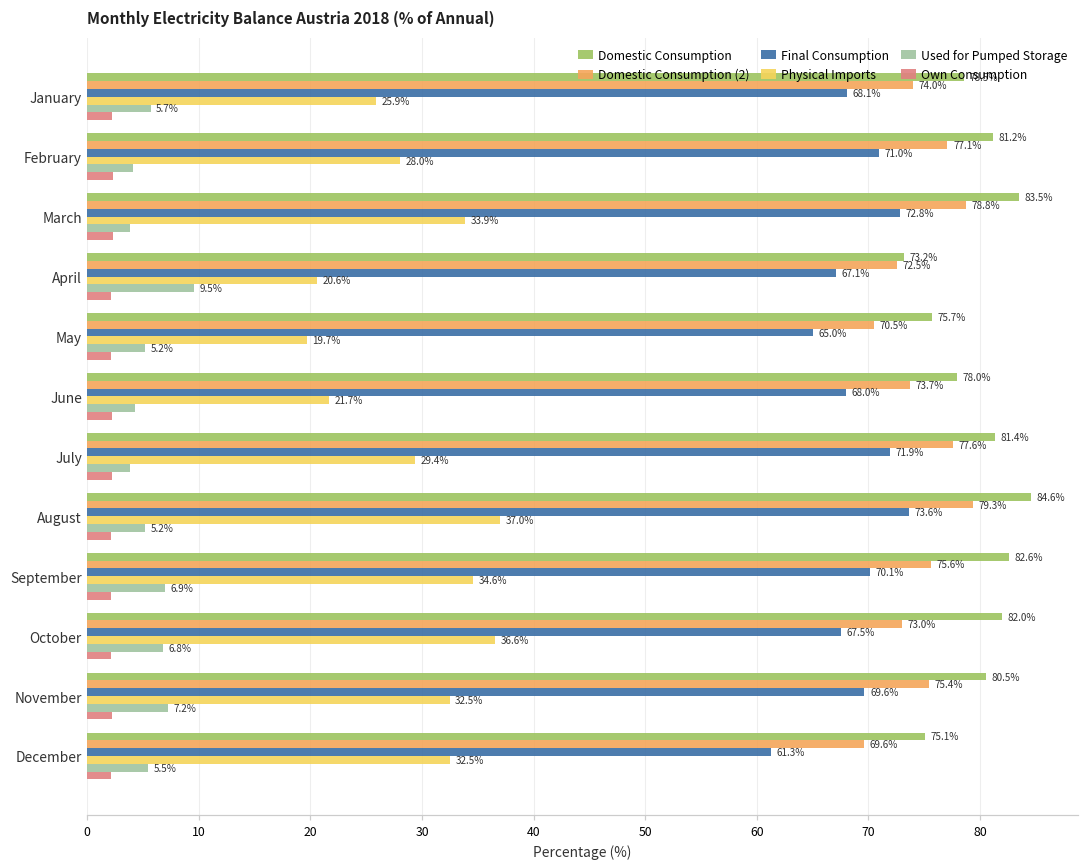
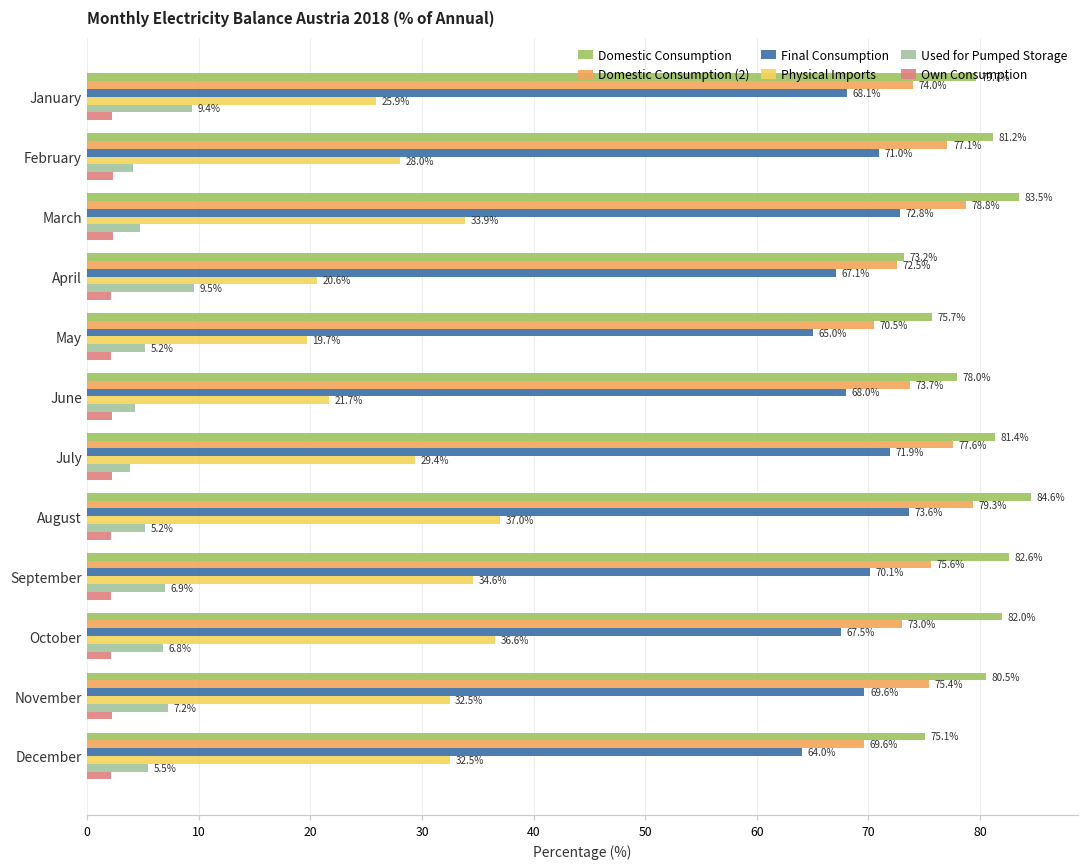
  {
    "Domestic Consumption": {
-     "January": "78.5%",
+     "January": "79.7%",
      "February": "81.2%",
      "March": "83.5%",
      "May": "75.7%",
      "June": "78.0%",
      "July": "81.4%",
      "August": "84.6%",
      "September": "82.6%",
      "October": "82.0%",
      "November": "80.5%",
      "December": "75.1%"
    },
    "Final Consumption": {
      "January": "68.1%",
      "February": "71.0%",
      "March": "72.8%",
      "April": "67.1%",
      "May": "65.0%",
      "June": "68.0%",
      "July": "71.9%",
      "August": "73.6%",
      "September": "70.1%",
      "October": "67.5%",
      "November": "69.6%",
-     "December": "61.3%"
+     "December": "64.0%"
    },
    "Used for Pumped Storage": {
-     "January": "5.7%",
-     "March": "3.8",
+     "January": "9.4%",
+     "March": "4.7",
      "April": "9.5%",
      "May": "5.2%",
      "August": "5.2%",
      "September": "6.9%",
      "October": "6.8%",
      "November": "7.2%",
      "December": "5.5%"
    }
  }
